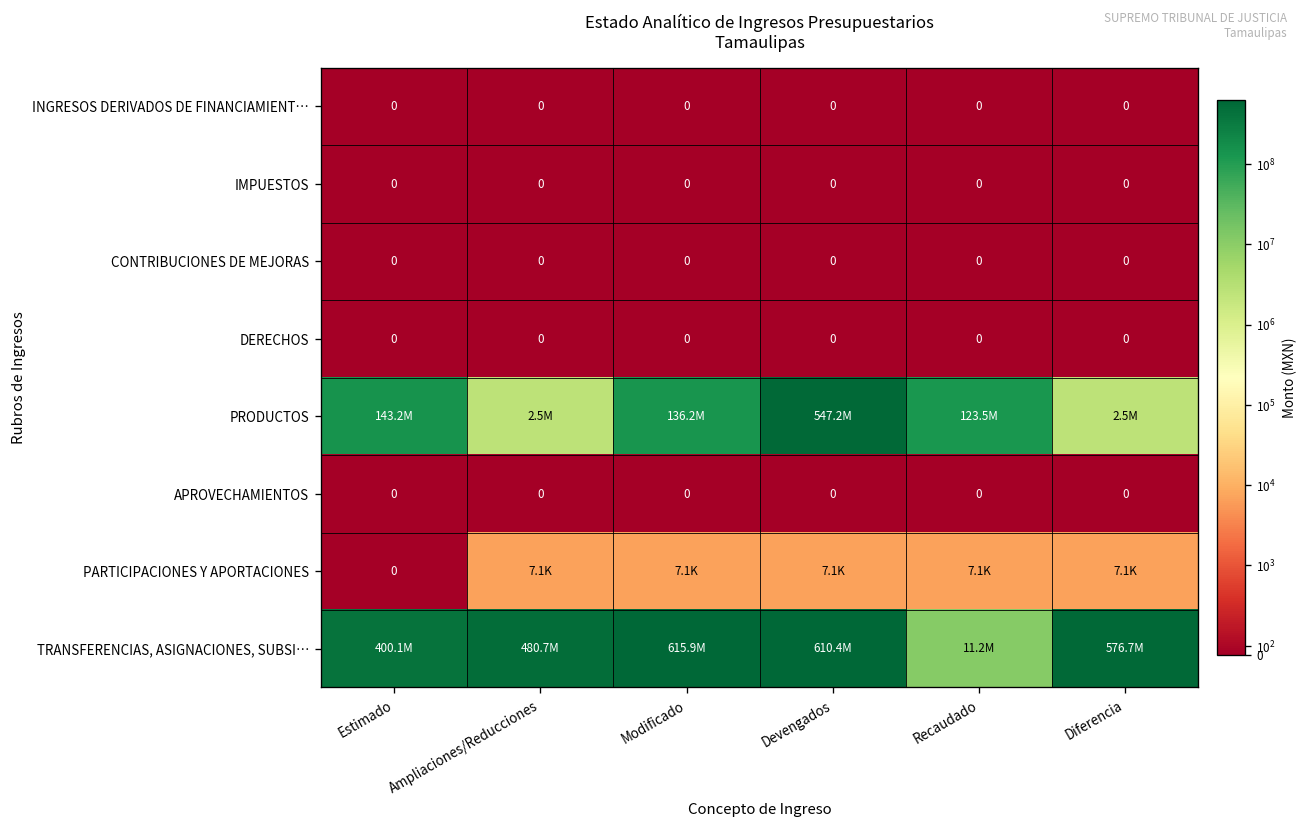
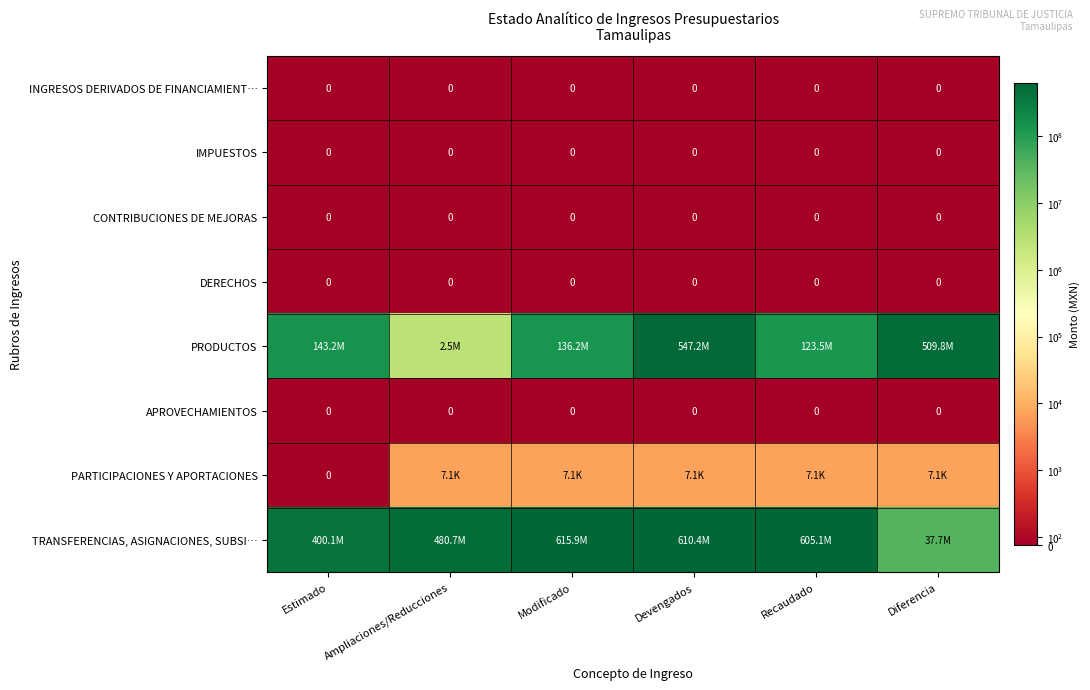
  {
    "INGRESOS DERIVADOS DE FINANCIAMIENT…": {
      "Estimado": "0",
      "Ampliaciones/Reducciones": "0",
      "Modificado": "0",
      "Devengados": "0",
      "Recaudado": "0",
      "Diferencia": "0"
    },
    "IMPUESTOS": {
      "Estimado": "0",
      "Ampliaciones/Reducciones": "0",
      "Modificado": "0",
      "Devengados": "0",
      "Recaudado": "0",
      "Diferencia": "0"
    },
    "CONTRIBUCIONES DE MEJORAS": {
      "Estimado": "0",
      "Ampliaciones/Reducciones": "0",
      "Modificado": "0",
      "Devengados": "0",
      "Recaudado": "0",
      "Diferencia": "0"
    },
    "DERECHOS": {
      "Estimado": "0",
      "Ampliaciones/Reducciones": "0",
      "Modificado": "0",
      "Devengados": "0",
      "Recaudado": "0",
      "Diferencia": "0"
    },
    "PRODUCTOS": {
      "Estimado": "143.2M",
      "Ampliaciones/Reducciones": "2.5M",
      "Modificado": "136.2M",
      "Devengados": "547.2M",
      "Recaudado": "123.5M",
-     "Diferencia": "2.5M"
+     "Diferencia": "509.8M"
    },
    "APROVECHAMIENTOS": {
      "Estimado": "0",
      "Ampliaciones/Reducciones": "0",
      "Modificado": "0",
      "Devengados": "0",
      "Recaudado": "0",
      "Diferencia": "0"
    },
    "PARTICIPACIONES Y APORTACIONES": {
      "Estimado": "0",
      "Ampliaciones/Reducciones": "7.1K",
      "Modificado": "7.1K",
      "Devengados": "7.1K",
      "Recaudado": "7.1K",
      "Diferencia": "7.1K"
    },
    "TRANSFERENCIAS, ASIGNACIONES, SUBSI…": {
      "Estimado": "400.1M",
      "Ampliaciones/Reducciones": "480.7M",
      "Modificado": "615.9M",
      "Devengados": "610.4M",
-     "Recaudado": "11.2M",
-     "Diferencia": "576.7M"
+     "Recaudado": "605.1M",
+     "Diferencia": "37.7M"
    }
  }
